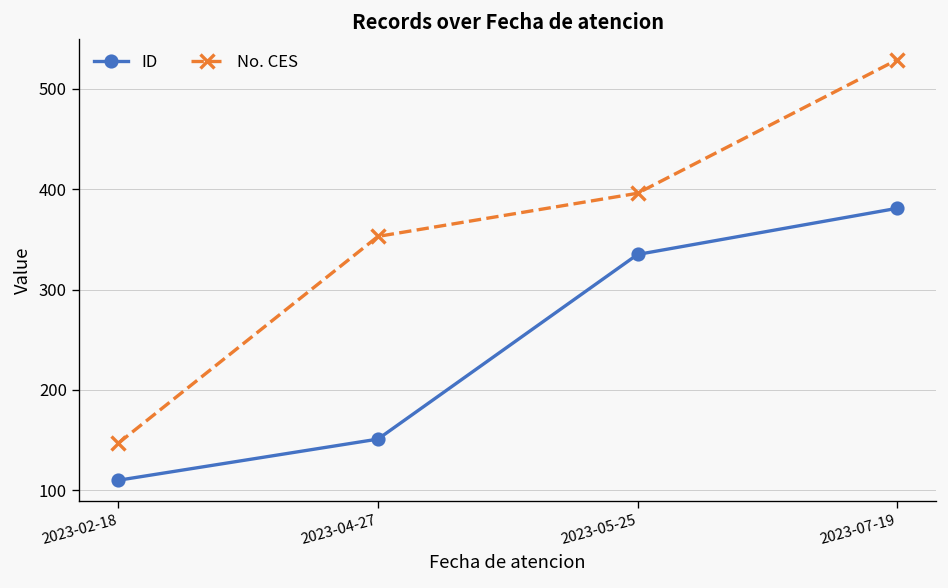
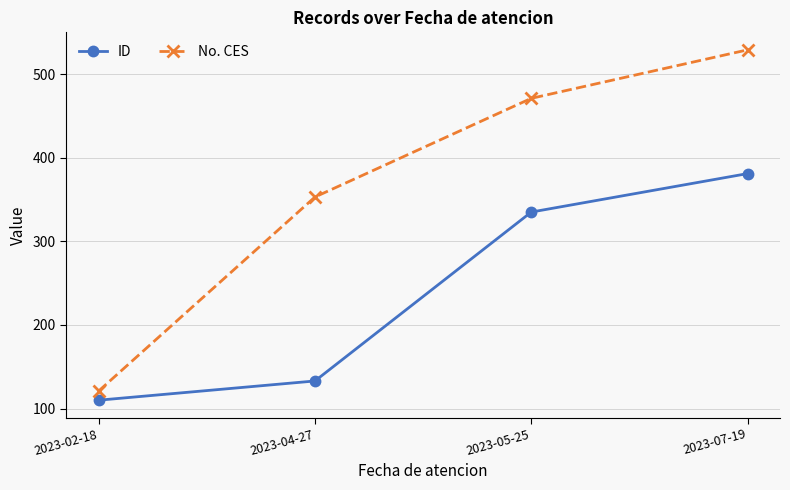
  {
    "ID": {
      "2023-02-18": 110,
-     "2023-04-27": 150,
+     "2023-04-27": 130,
      "2023-05-25": 340,
      "2023-07-19": 380
    },
    "No. CES": {
-     "2023-02-18": 150,
+     "2023-02-18": 120,
      "2023-04-27": 350,
-     "2023-05-25": 400,
+     "2023-05-25": 470,
      "2023-07-19": 530
    }
  }
